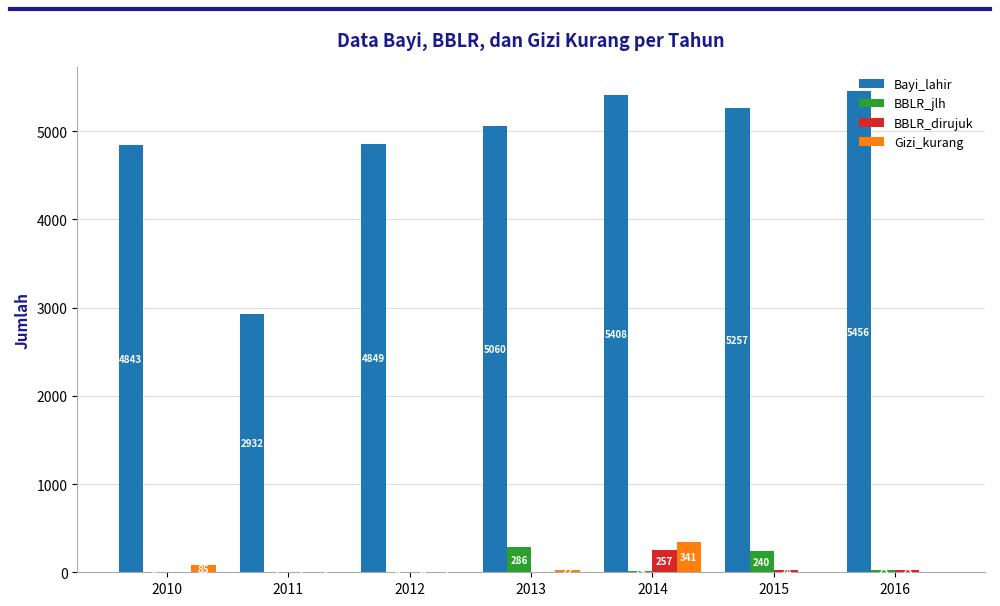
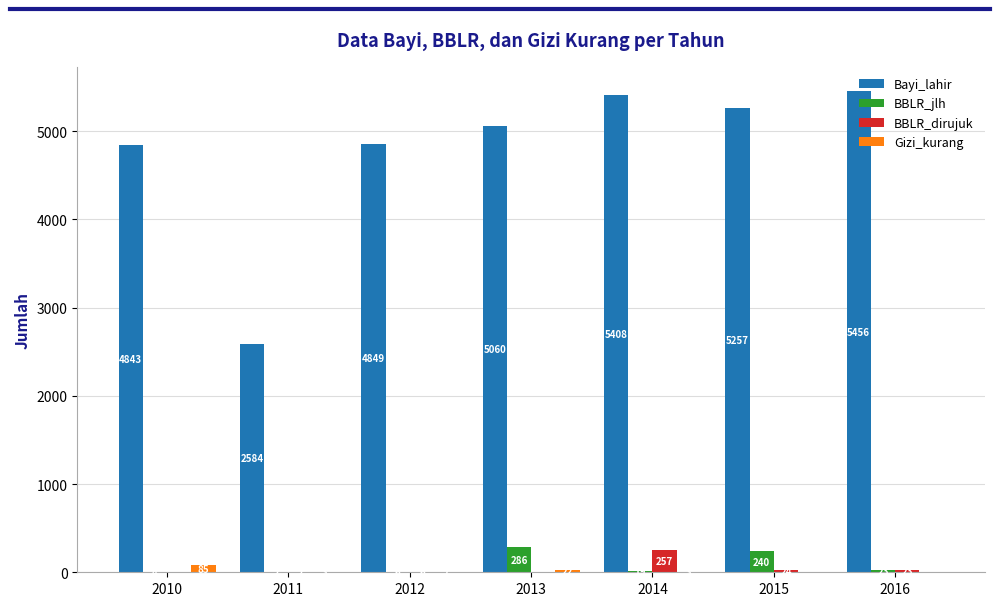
  {
    "Bayi_lahir": {
      "2010": 4843,
-     "2011": 2932,
+     "2011": 2584,
      "2012": 4849,
      "2013": 5060,
      "2014": 5408,
      "2015": 5257,
      "2016": 5456
    },
    "BBLR_jlh": {
      "2013": 286,
      "2015": 240
    },
    "BBLR_dirujuk": {
      "2014": 257
    },
    "Gizi_kurang": {
-     "2014": 300,
+     "2014": 0,
      "2015": 0,
      "2016": 0
    }
  }
